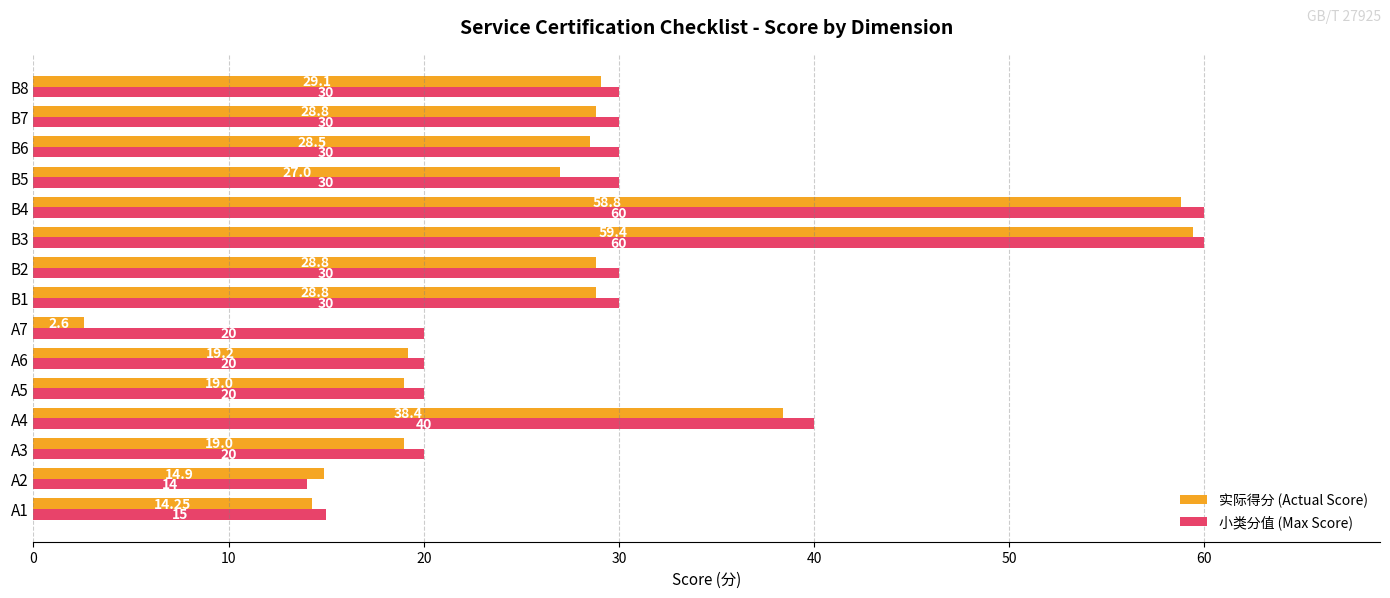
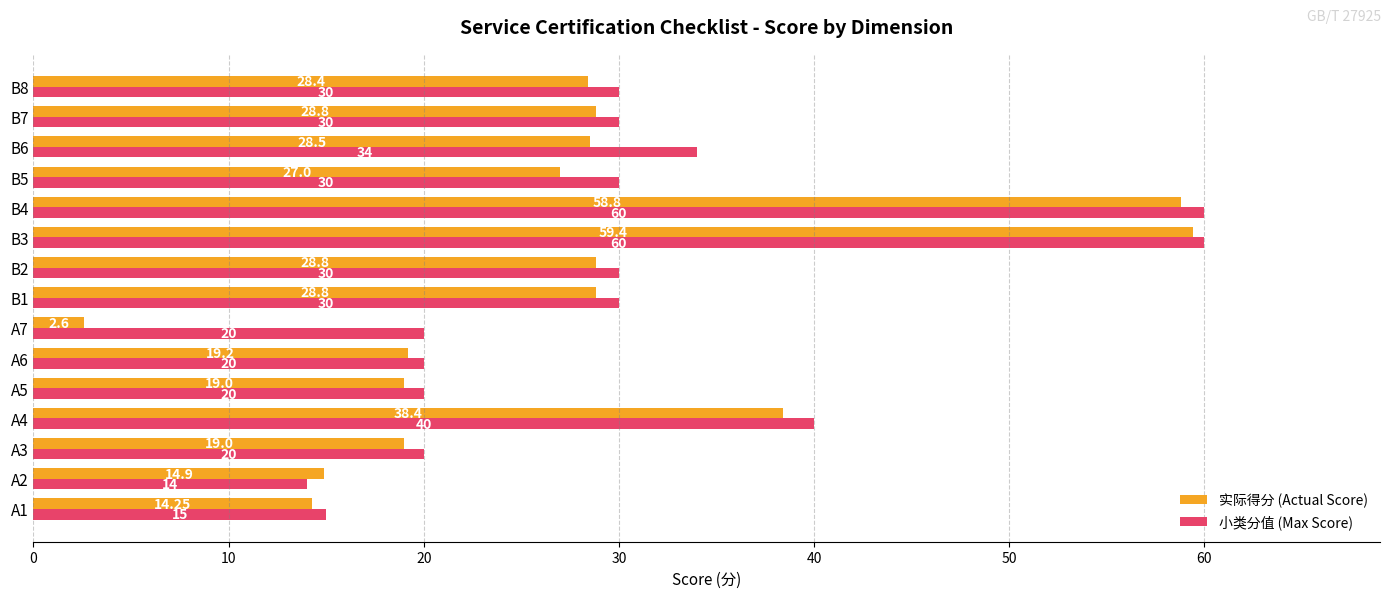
  {
    "实际得分 (Actual Score)": {
-     "B8": 29.1,
+     "B8": 28.4,
      "B7": 28.8,
      "B6": 28.5,
      "B5": 27.0,
      "B4": 58.8,
      "B3": 59.4,
      "B2": 28.8,
      "B1": 28.8,
      "A7": 2.6,
      "A6": 19.2,
      "A5": 19.0,
      "A4": 38.4,
      "A3": 19.0,
      "A2": 14.9,
      "A1": 14.25
    },
    "小类分值 (Max Score)": {
      "B8": 30,
-     "B6": 30,
+     "B6": 34,
      "B5": 30,
      "A7": 20,
      "A4": 40
    }
  }
